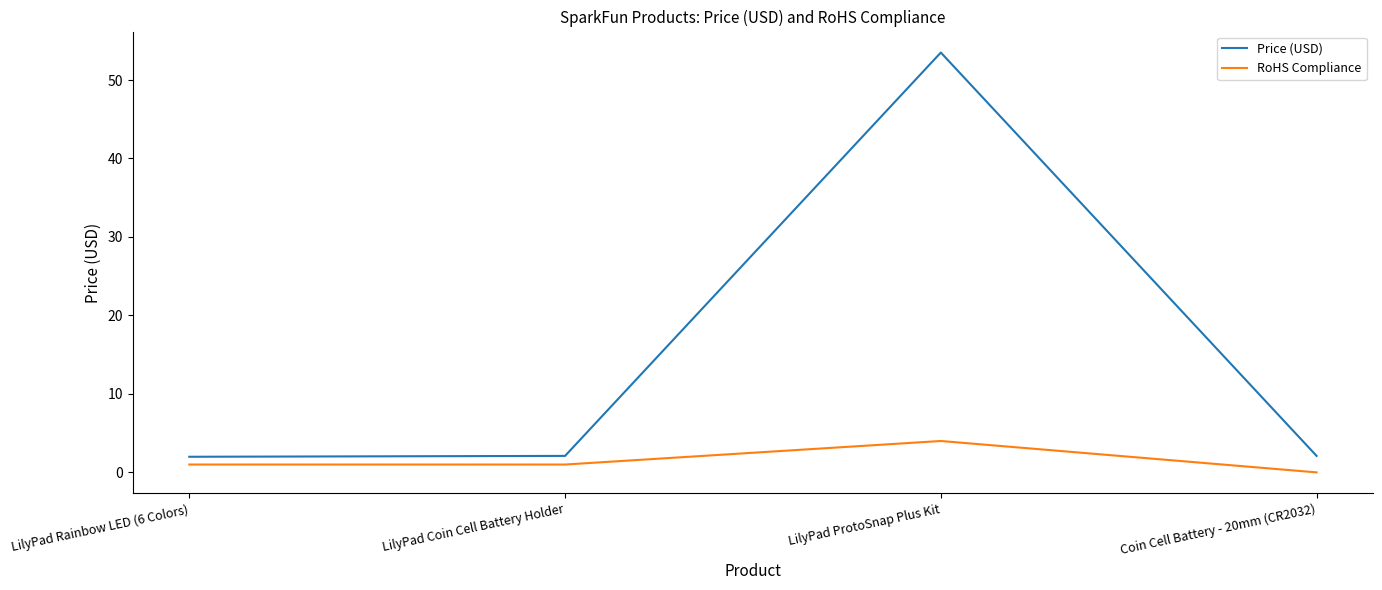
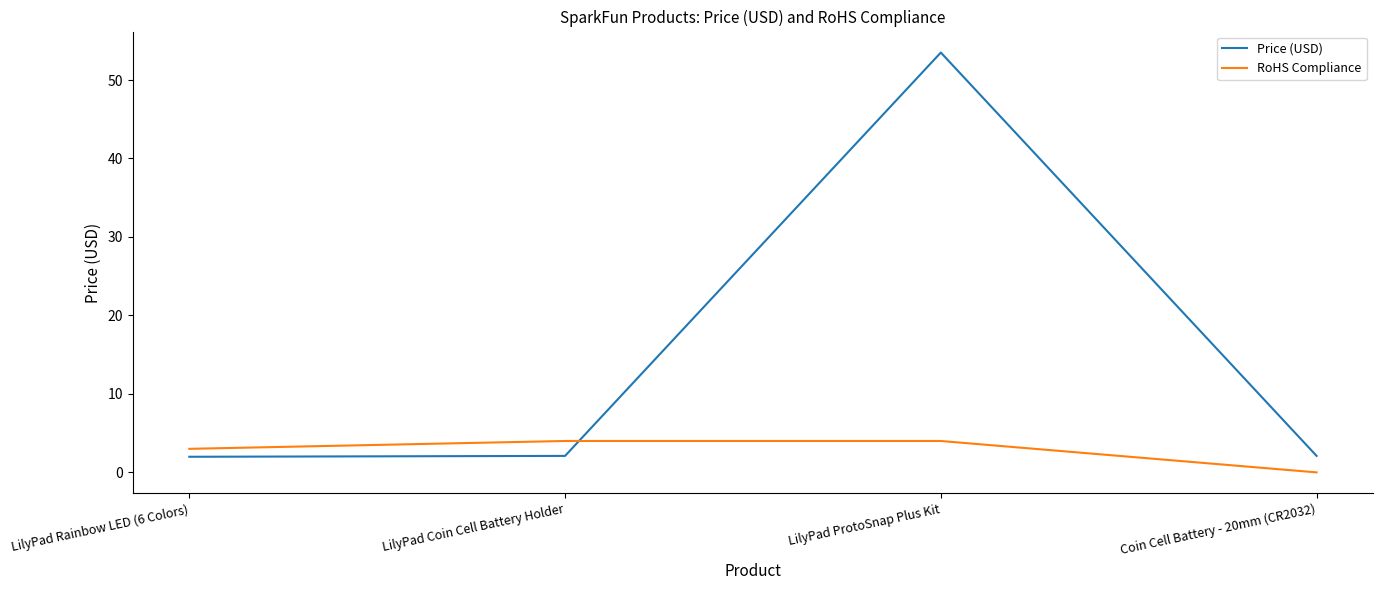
  {
    "Price (USD)": {
      "LilyPad Rainbow LED (6 Colors)": 2,
      "LilyPad Coin Cell Battery Holder": 2,
      "LilyPad ProtoSnap Plus Kit": 54,
      "Coin Cell Battery - 20mm (CR2032)": 2
    },
    "RoHS Compliance": {
-     "LilyPad Rainbow LED (6 Colors)": 1,
-     "LilyPad Coin Cell Battery Holder": 1,
+     "LilyPad Rainbow LED (6 Colors)": 3,
+     "LilyPad Coin Cell Battery Holder": 4,
      "LilyPad ProtoSnap Plus Kit": 4,
      "Coin Cell Battery - 20mm (CR2032)": 0
    }
  }
